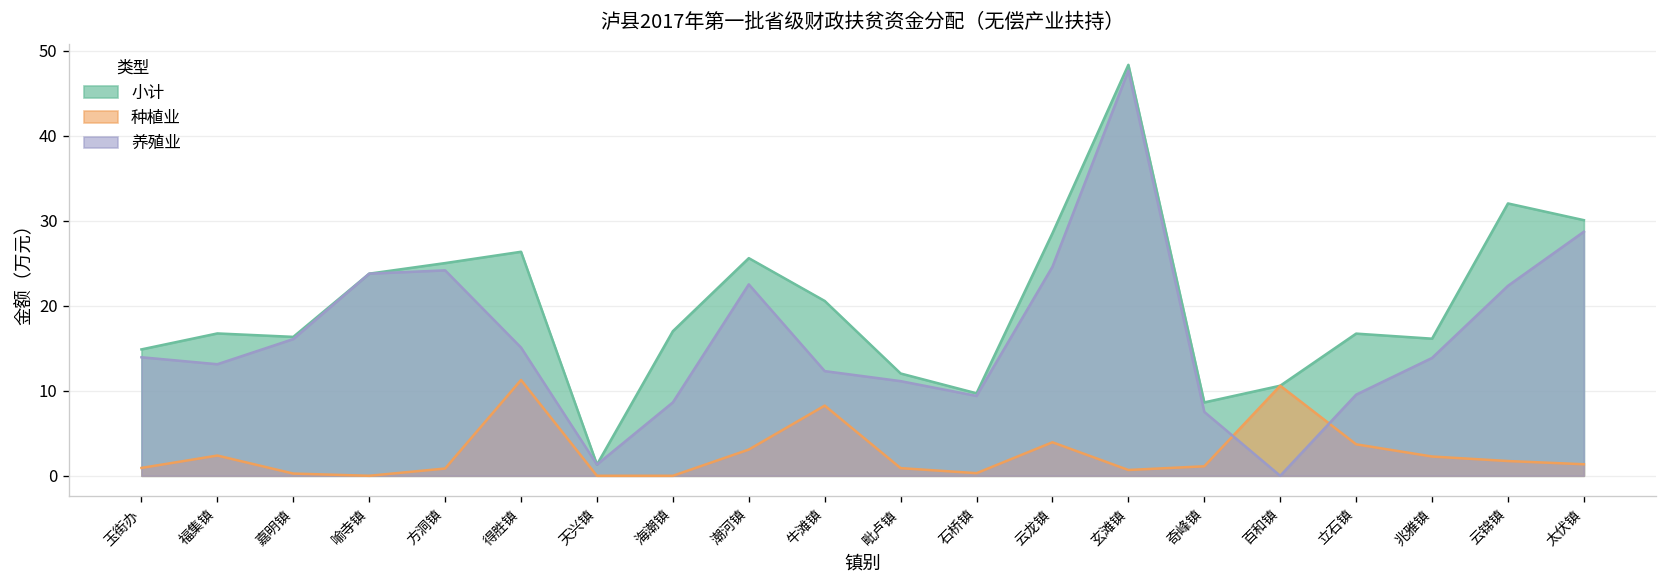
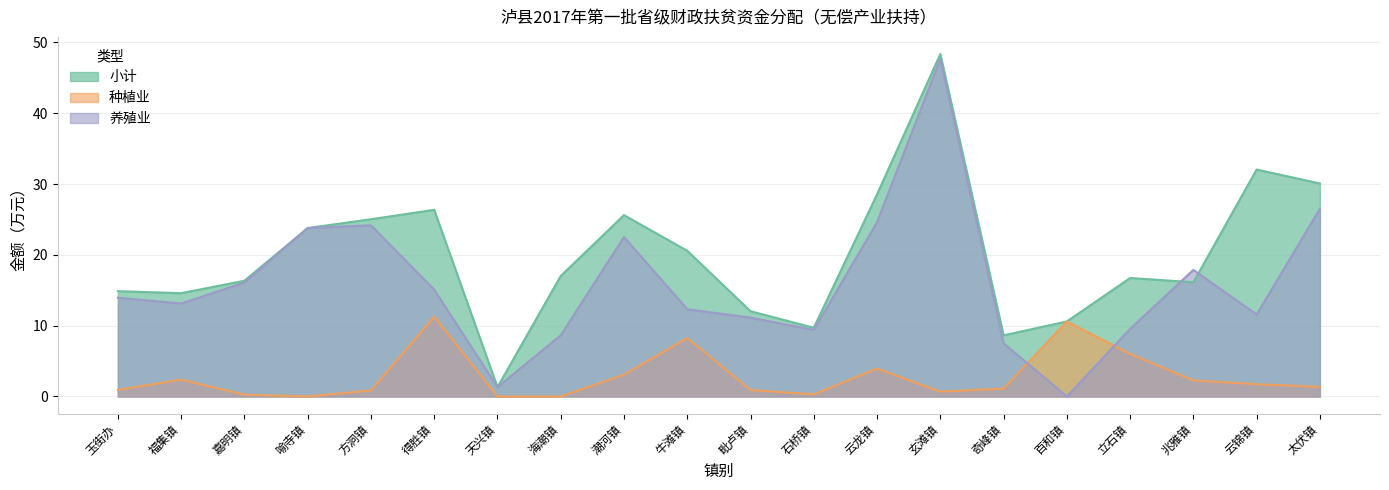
  {
    "小计": {
      "玉街办": 15,
-     "福集镇": 17,
+     "福集镇": 15,
      "方洞镇": 25,
      "得胜镇": 26,
      "海潮镇": 17,
      "潮河镇": 26,
      "牛滩镇": 21,
      "毗卢镇": 12,
      "云龙镇": 29,
      "玄滩镇": 48,
      "奇峰镇": 9,
      "立石镇": 17,
      "兆雅镇": 16,
      "云锦镇": 32,
      "太伏镇": 30
    },
    "种植业": {
      "玉街办": 1,
      "福集镇": 2,
      "嘉明镇": 0,
      "喻寺镇": 0,
      "方洞镇": 1,
      "得胜镇": 11,
      "天兴镇": 0,
      "海潮镇": 0,
      "潮河镇": 3,
      "牛滩镇": 8,
      "毗卢镇": 1,
      "石桥镇": 0,
      "云龙镇": 4,
      "玄滩镇": 1,
      "奇峰镇": 1,
-     "立石镇": 4,
+     "立石镇": 6,
      "兆雅镇": 2,
      "云锦镇": 2,
      "太伏镇": 1
    },
    "养殖业": {
      "玉街办": 14,
      "福集镇": 13,
      "方洞镇": 24,
      "得胜镇": 15,
      "海潮镇": 9,
      "潮河镇": 23,
      "牛滩镇": 12,
      "毗卢镇": 11,
      "云龙镇": 25,
      "玄滩镇": 48,
      "奇峰镇": 8,
      "百和镇": 0,
      "立石镇": 10,
-     "兆雅镇": 14,
-     "云锦镇": 22,
-     "太伏镇": 29
+     "兆雅镇": 18,
+     "云锦镇": 12,
+     "太伏镇": 27
    }
  }
